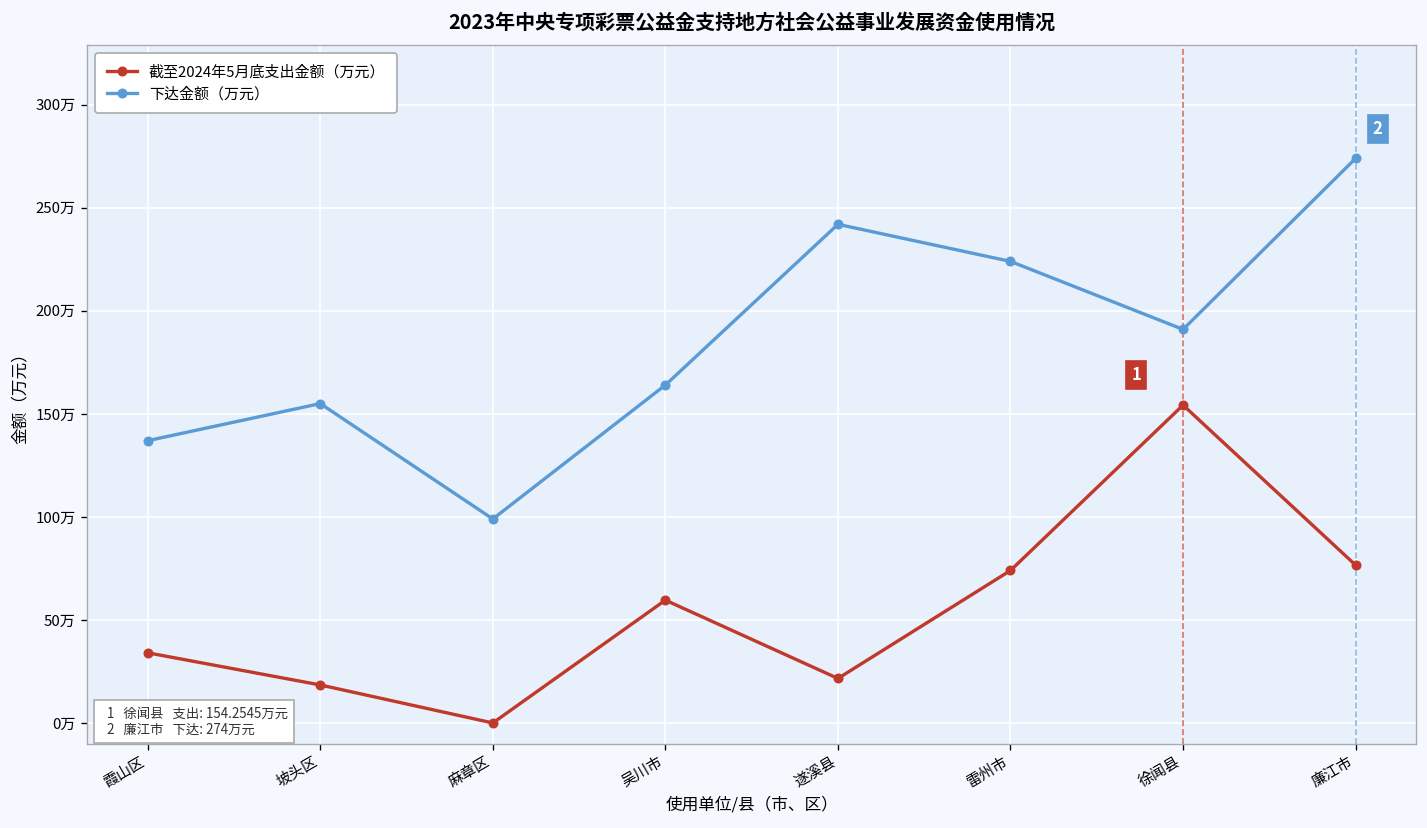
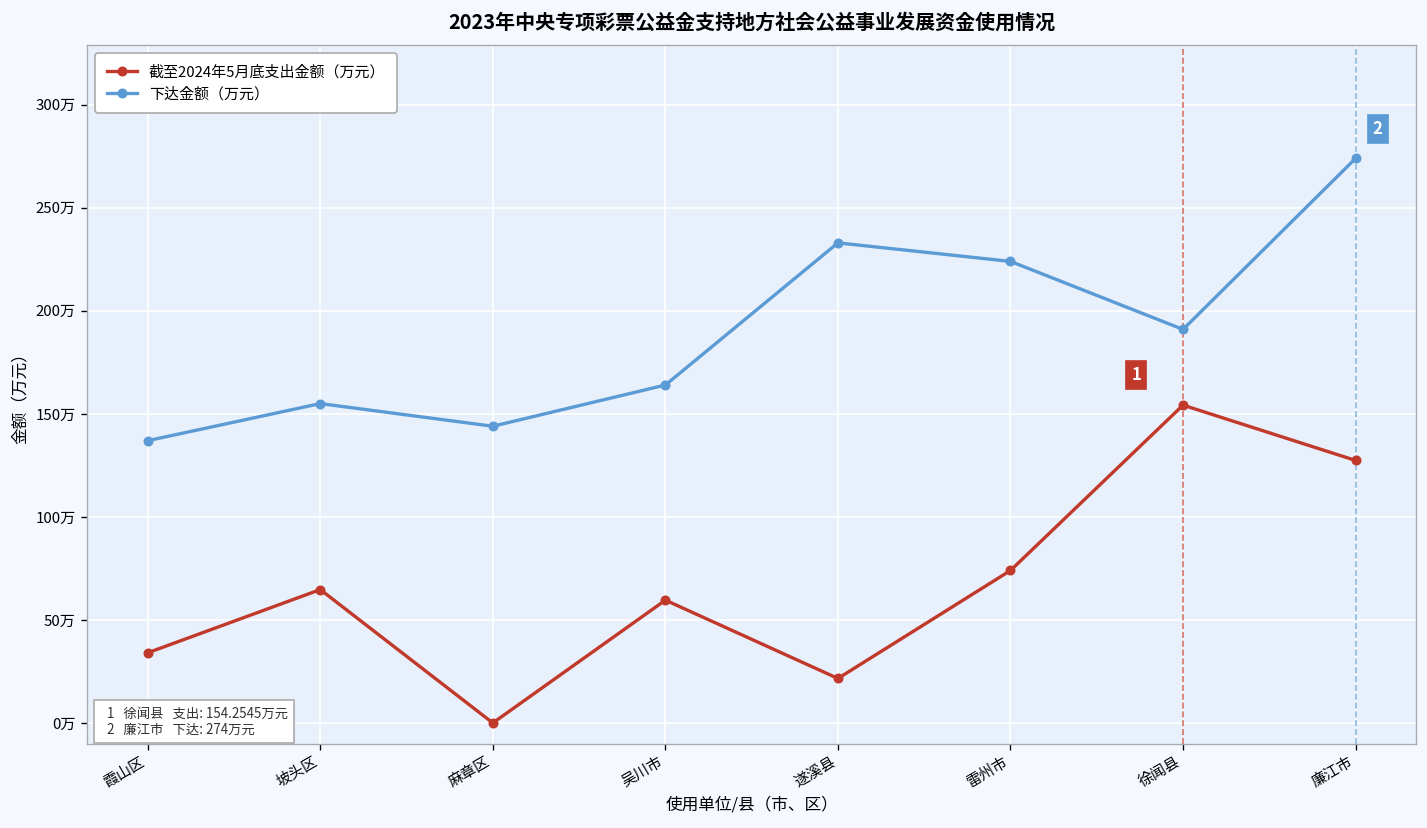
  {
    "截至2024年5月底支出金额（万元）": {
      "霞山区": "34万",
-     "坡头区": "18万",
+     "坡头区": "65万",
      "麻章区": "0万",
      "吴川市": "60万",
      "遂溪县": "22万",
      "雷州市": "74万",
      "徐闻县": "154万",
-     "廉江市": "77万"
+     "廉江市": "127万"
    },
    "下达金额（万元）": {
      "霞山区": "137万",
      "坡头区": "155万",
-     "麻章区": "99万",
+     "麻章区": "144万",
      "吴川市": "164万",
-     "遂溪县": "242万",
+     "遂溪县": "233万",
      "雷州市": "224万",
      "徐闻县": "191万"
    }
  }
